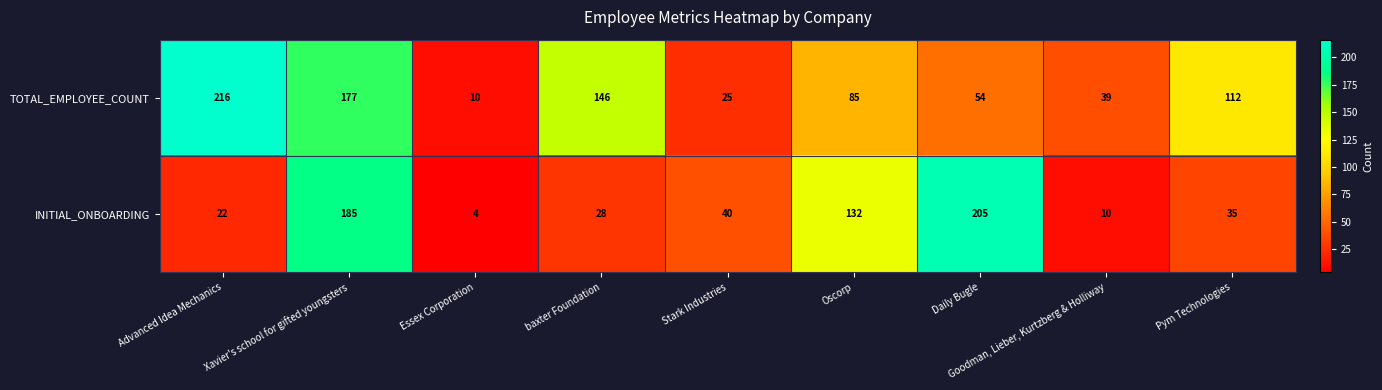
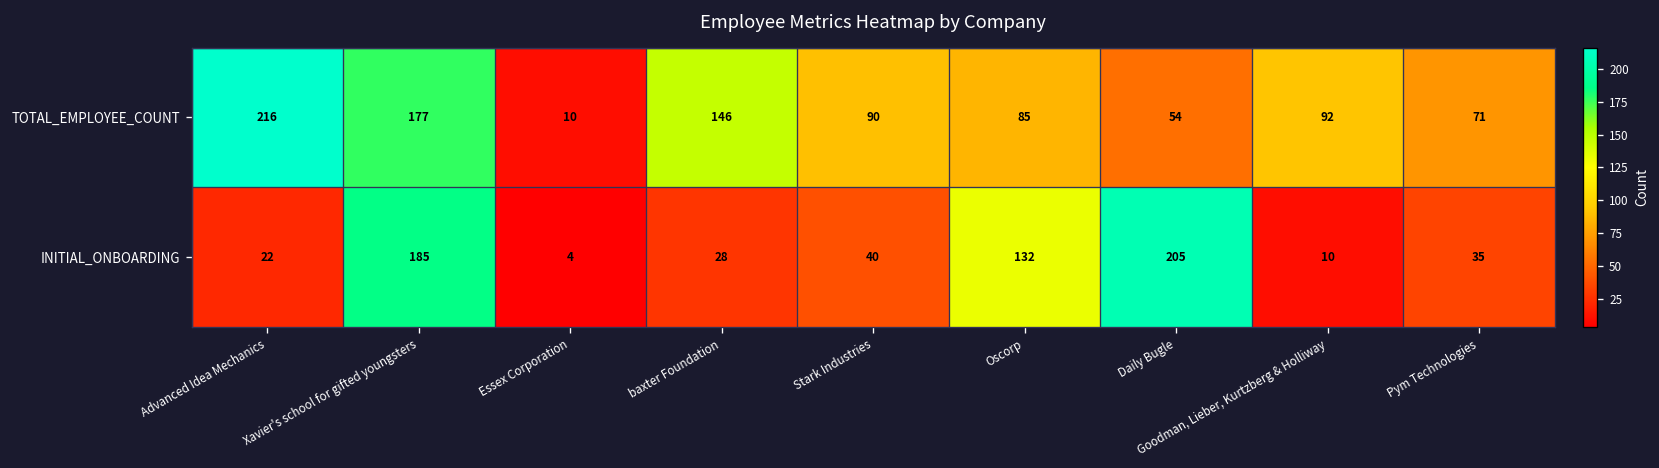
  {
    "TOTAL_EMPLOYEE_COUNT": {
      "Advanced Idea Mechanics": 216,
      "Xavier's school for gifted youngsters": 177,
      "Essex Corporation": 10,
      "baxter Foundation": 146,
-     "Stark Industries": 25,
+     "Stark Industries": 90,
      "Oscorp": 85,
      "Daily Bugle": 54,
-     "Goodman, Lieber, Kurtzberg & Holliway": 39,
-     "Pym Technologies": 112
+     "Goodman, Lieber, Kurtzberg & Holliway": 92,
+     "Pym Technologies": 71
    },
    "INITIAL_ONBOARDING": {
      "Advanced Idea Mechanics": 22,
      "Xavier's school for gifted youngsters": 185,
      "Essex Corporation": 4,
      "baxter Foundation": 28,
      "Stark Industries": 40,
      "Oscorp": 132,
      "Daily Bugle": 205,
      "Goodman, Lieber, Kurtzberg & Holliway": 10,
      "Pym Technologies": 35
    }
  }
